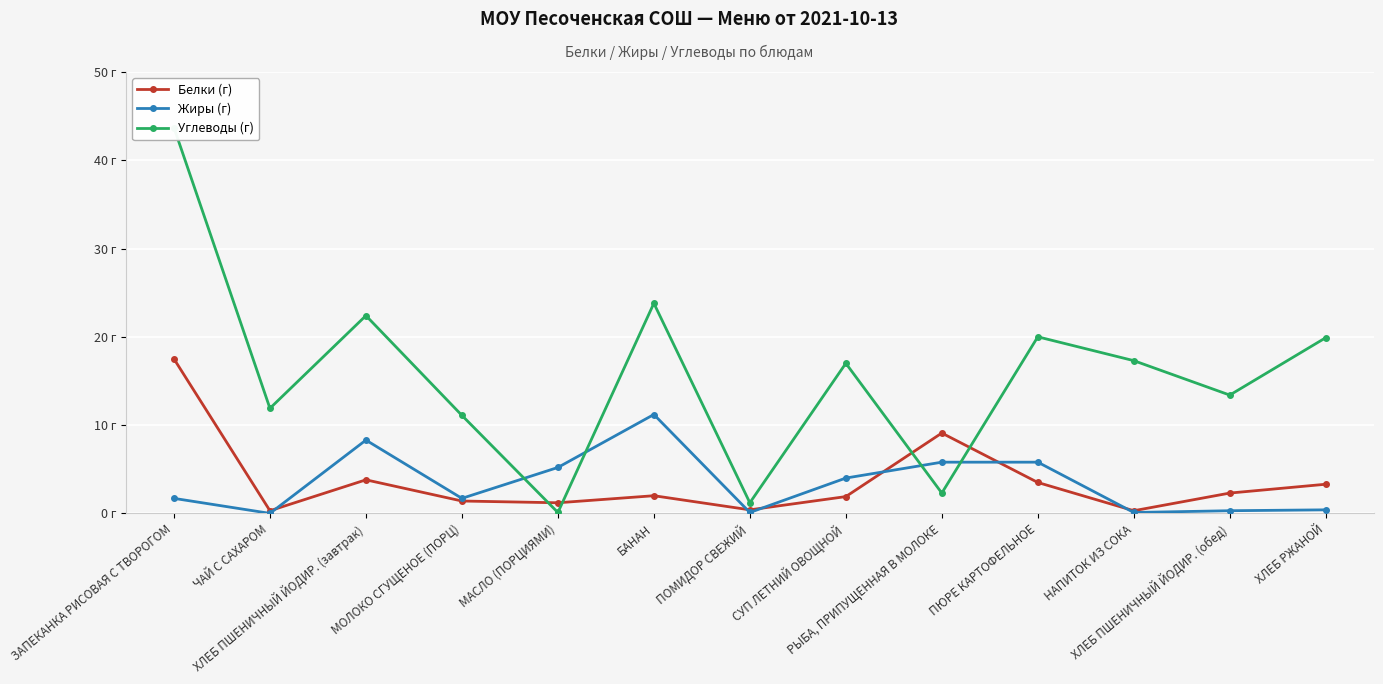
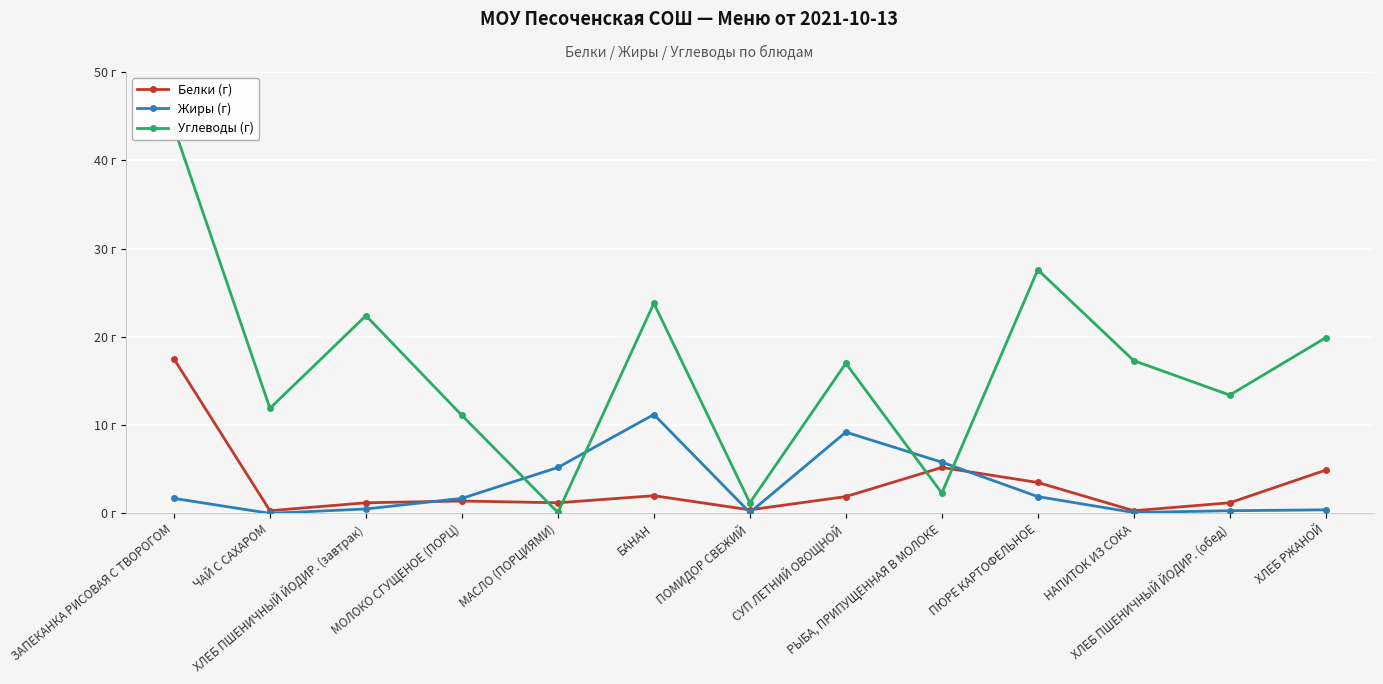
  {
    "Белки (г)": {
      "ЗАПЕКАНКА РИСОВАЯ С ТВОРОГОМ": "18 г",
      "ЧАЙ С САХАРОМ": "0 г",
-     "ХЛЕБ ПШЕНИЧНЫЙ ЙОДИР. (завтрак)": "4 г",
+     "ХЛЕБ ПШЕНИЧНЫЙ ЙОДИР. (завтрак)": "1 г",
      "МОЛОКО СГУЩЕНОЕ (ПОРЦ)": "1 г",
      "МАСЛО (ПОРЦИЯМИ)": "1 г",
      "БАНАН": "2 г",
      "ПОМИДОР СВЕЖИЙ": "0 г",
      "СУП ЛЕТНИЙ ОВОЩНОЙ": "2 г",
-     "РЫБА, ПРИПУЩЕННАЯ В МОЛОКЕ": "9 г",
+     "РЫБА, ПРИПУЩЕННАЯ В МОЛОКЕ": "5 г",
      "ПЮРЕ КАРТОФЕЛЬНОЕ": "4 г",
-     "ХЛЕБ ПШЕНИЧНЫЙ ЙОДИР. (обед)": "2 г",
-     "ХЛЕБ РЖАНОЙ": "3 г"
+     "ХЛЕБ ПШЕНИЧНЫЙ ЙОДИР. (обед)": "1 г",
+     "ХЛЕБ РЖАНОЙ": "5 г"
    },
    "Жиры (г)": {
      "ЗАПЕКАНКА РИСОВАЯ С ТВОРОГОМ": "2 г",
      "ЧАЙ С САХАРОМ": "0 г",
-     "ХЛЕБ ПШЕНИЧНЫЙ ЙОДИР. (завтрак)": "8 г",
+     "ХЛЕБ ПШЕНИЧНЫЙ ЙОДИР. (завтрак)": "1 г",
      "МОЛОКО СГУЩЕНОЕ (ПОРЦ)": "2 г",
      "МАСЛО (ПОРЦИЯМИ)": "5 г",
      "БАНАН": "11 г",
      "ПОМИДОР СВЕЖИЙ": "0 г",
-     "СУП ЛЕТНИЙ ОВОЩНОЙ": "4 г",
+     "СУП ЛЕТНИЙ ОВОЩНОЙ": "9 г",
      "РЫБА, ПРИПУЩЕННАЯ В МОЛОКЕ": "6 г",
-     "ПЮРЕ КАРТОФЕЛЬНОЕ": "6 г",
+     "ПЮРЕ КАРТОФЕЛЬНОЕ": "2 г",
      "ХЛЕБ ПШЕНИЧНЫЙ ЙОДИР. (обед)": "0 г",
      "ХЛЕБ РЖАНОЙ": "0 г"
    },
    "Углеводы (г)": {
      "ЧАЙ С САХАРОМ": "12 г",
      "ХЛЕБ ПШЕНИЧНЫЙ ЙОДИР. (завтрак)": "22 г",
      "МОЛОКО СГУЩЕНОЕ (ПОРЦ)": "11 г",
      "МАСЛО (ПОРЦИЯМИ)": "0 г",
      "БАНАН": "24 г",
      "ПОМИДОР СВЕЖИЙ": "1 г",
      "СУП ЛЕТНИЙ ОВОЩНОЙ": "17 г",
      "РЫБА, ПРИПУЩЕННАЯ В МОЛОКЕ": "2 г",
-     "ПЮРЕ КАРТОФЕЛЬНОЕ": "20 г",
+     "ПЮРЕ КАРТОФЕЛЬНОЕ": "28 г",
      "НАПИТОК ИЗ СОКА": "17 г",
      "ХЛЕБ ПШЕНИЧНЫЙ ЙОДИР. (обед)": "13 г",
      "ХЛЕБ РЖАНОЙ": "20 г"
    }
  }
